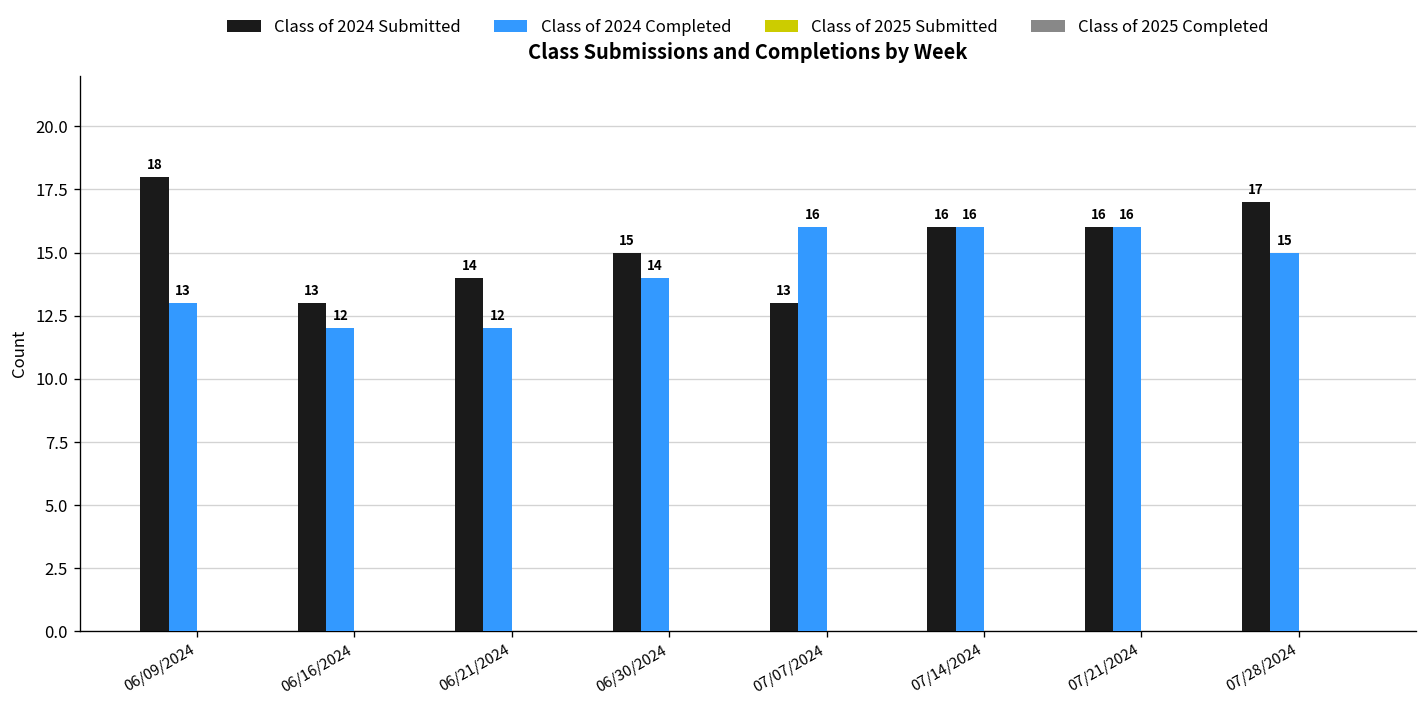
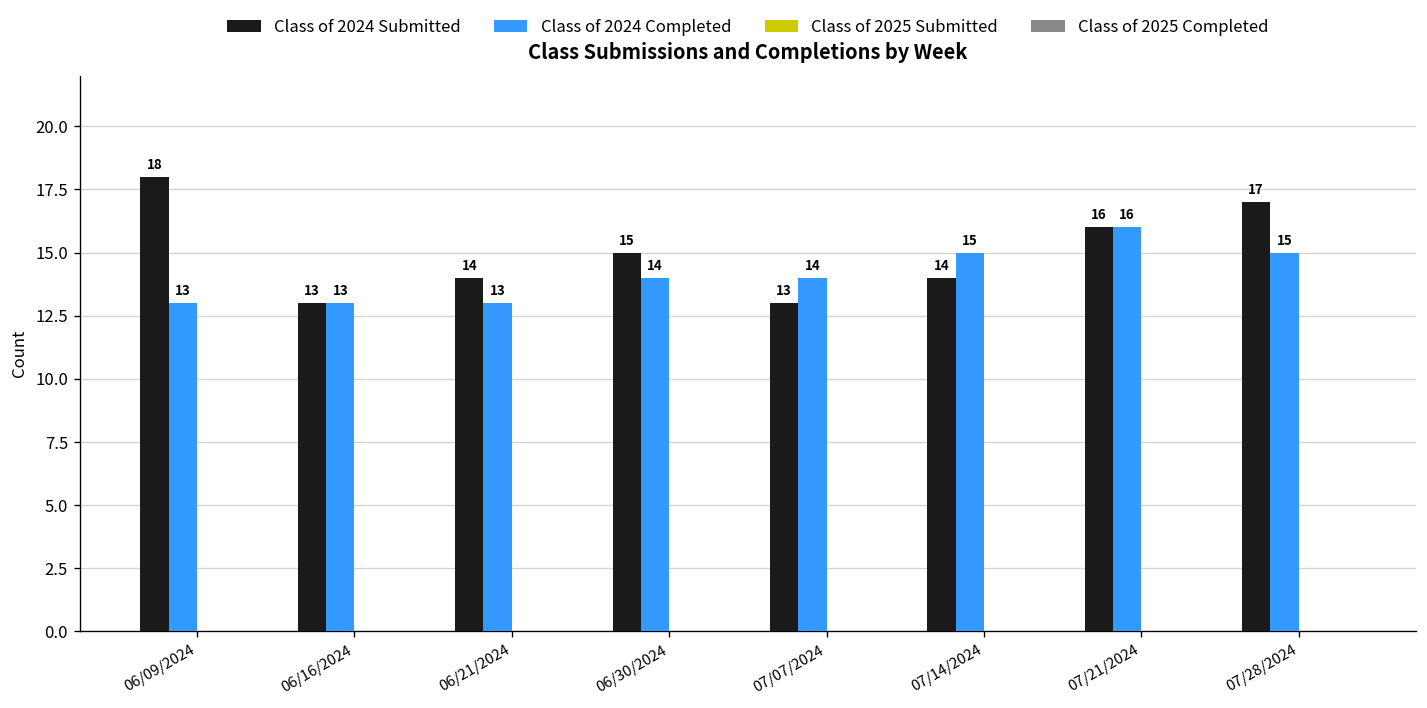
  {
    "Class of 2024 Submitted": {
      "06/09/2024": 18,
      "06/16/2024": 13,
      "06/21/2024": 14,
      "06/30/2024": 15,
      "07/07/2024": 13,
-     "07/14/2024": 16,
+     "07/14/2024": 14,
      "07/21/2024": 16,
      "07/28/2024": 17
    },
    "Class of 2024 Completed": {
      "06/09/2024": 13,
-     "06/16/2024": 12,
-     "06/21/2024": 12,
+     "06/16/2024": 13,
+     "06/21/2024": 13,
      "06/30/2024": 14,
-     "07/07/2024": 16,
-     "07/14/2024": 16,
+     "07/07/2024": 14,
+     "07/14/2024": 15,
      "07/21/2024": 16,
      "07/28/2024": 15
    },
    "Class of 2025 Submitted": {
      "06/09/2024": 0.0,
      "06/16/2024": 0.0,
      "06/21/2024": 0.0,
      "06/30/2024": 0.0,
      "07/07/2024": 0.0,
      "07/14/2024": 0.0,
      "07/21/2024": 0.0,
      "07/28/2024": 0.0
    },
    "Class of 2025 Completed": {
      "06/09/2024": 0.0,
      "06/16/2024": 0.0,
      "06/21/2024": 0.0,
      "06/30/2024": 0.0,
      "07/07/2024": 0.0,
      "07/14/2024": 0.0,
      "07/21/2024": 0.0,
      "07/28/2024": 0.0
    }
  }
